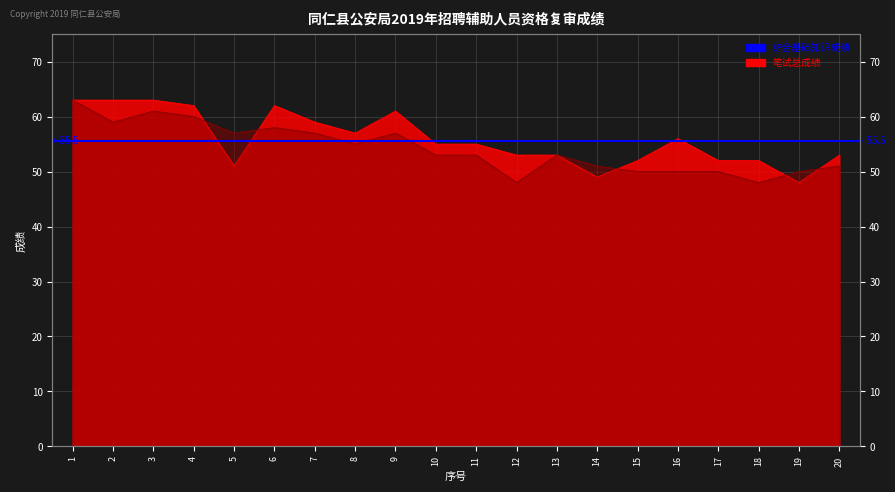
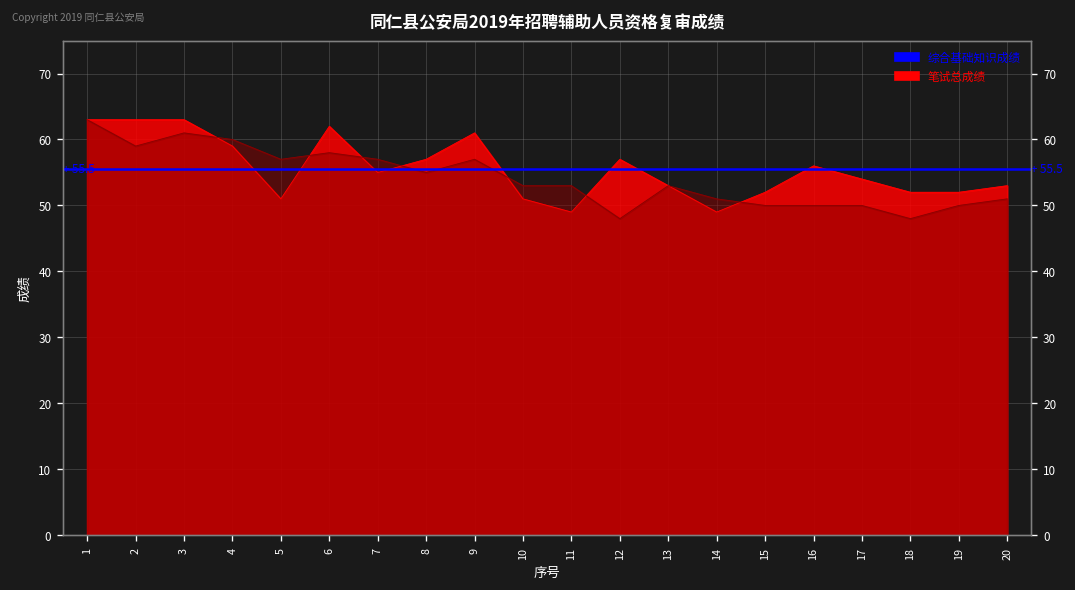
  {
    "笔试总成绩": {
      "2": 63,
      "3": 63,
-     "4": 62,
+     "4": 59,
      "5": 51,
      "6": 62,
-     "7": 59,
+     "7": 55,
      "8": 57,
      "9": 61,
-     "10": 55,
-     "11": 55,
-     "12": 53,
+     "10": 51,
+     "11": 49,
+     "12": 57,
      "14": 49,
      "15": 52,
      "16": 56,
-     "17": 52,
+     "17": 54,
      "18": 52,
-     "19": 48
+     "19": 52
    }
  }
